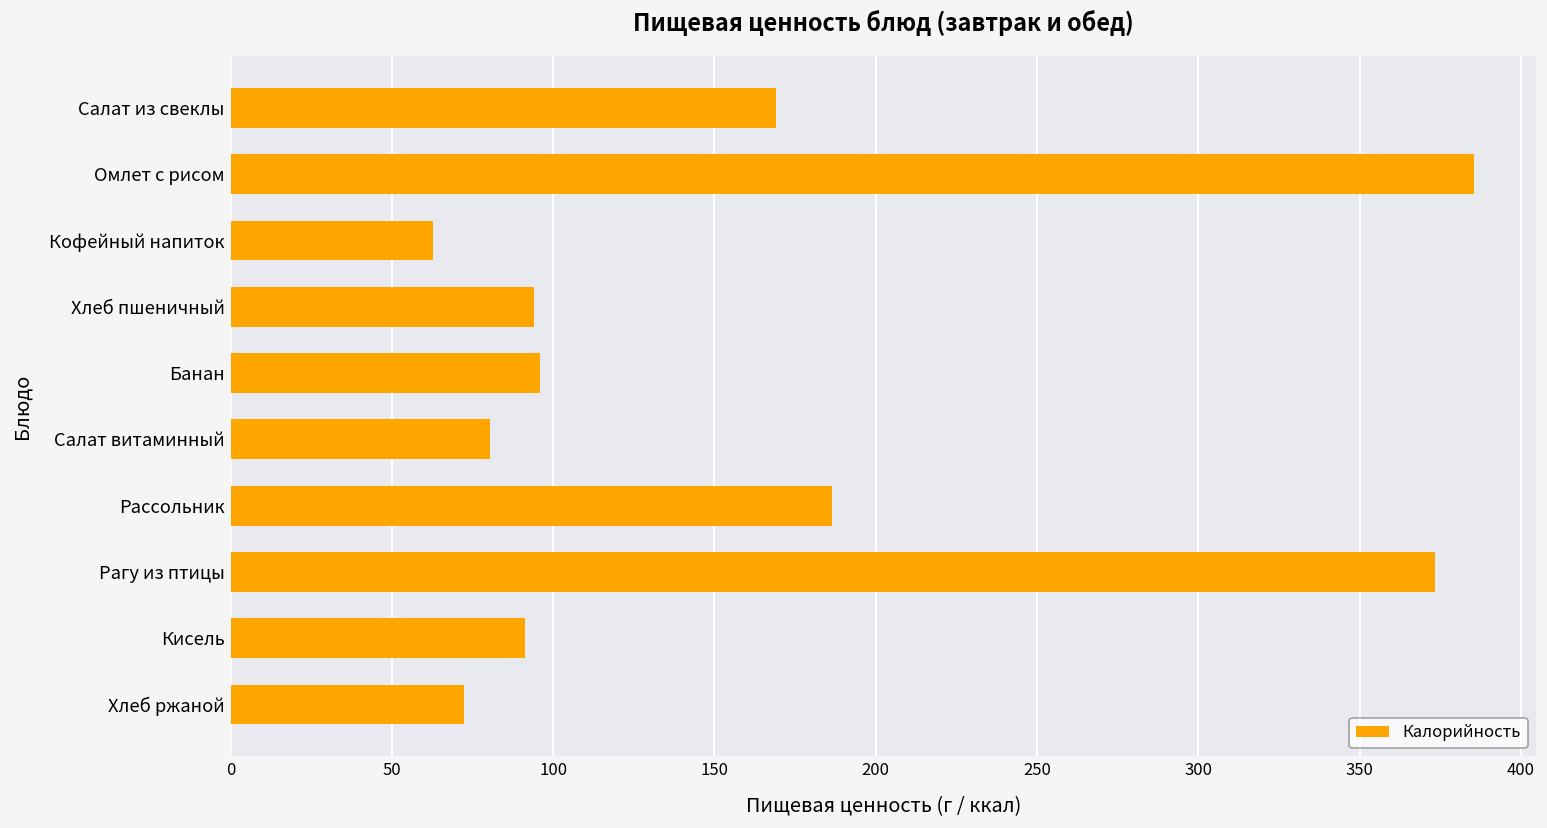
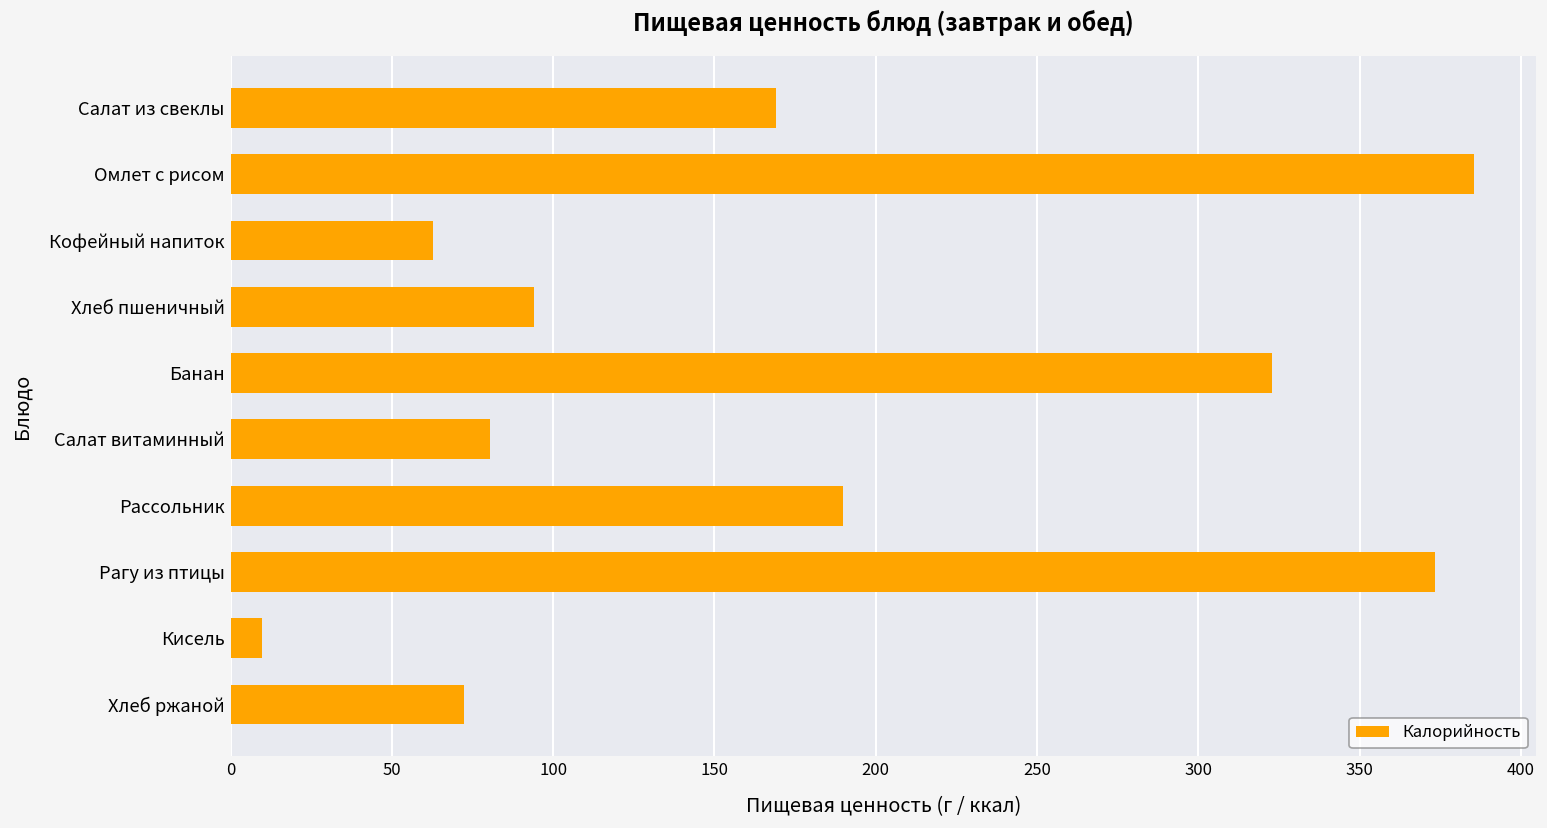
  {
    "Салат из свеклы": 169,
    "Омлет с рисом": 385,
    "Кофейный напиток": 63,
    "Хлеб пшеничный": 94,
-   "Банан": 96,
+   "Банан": 323,
    "Салат витаминный": 80,
-   "Рассольник": 186,
+   "Рассольник": 190,
    "Рагу из птицы": 373,
-   "Кисель": 91,
+   "Кисель": 10,
    "Хлеб ржаной": 73
  }
